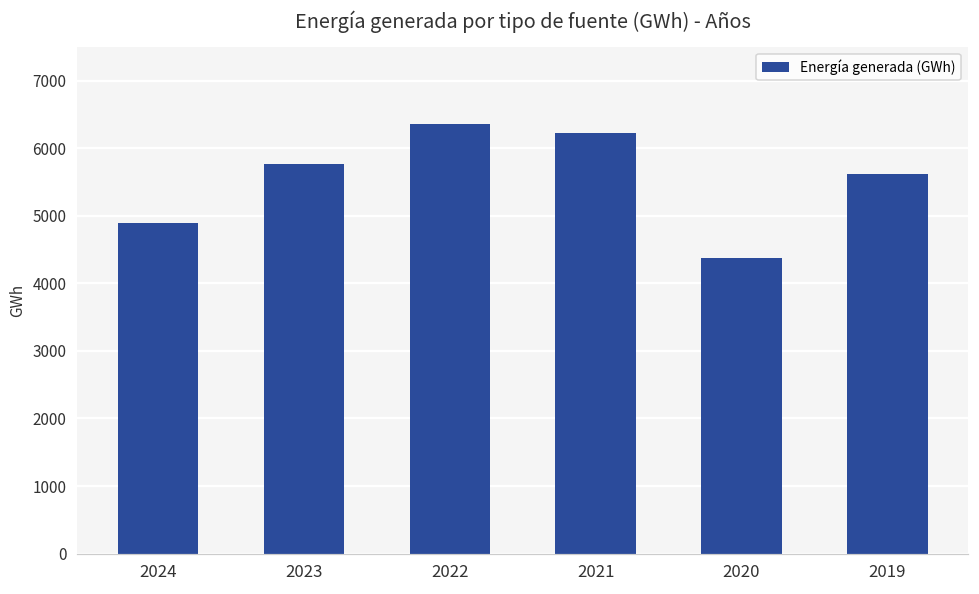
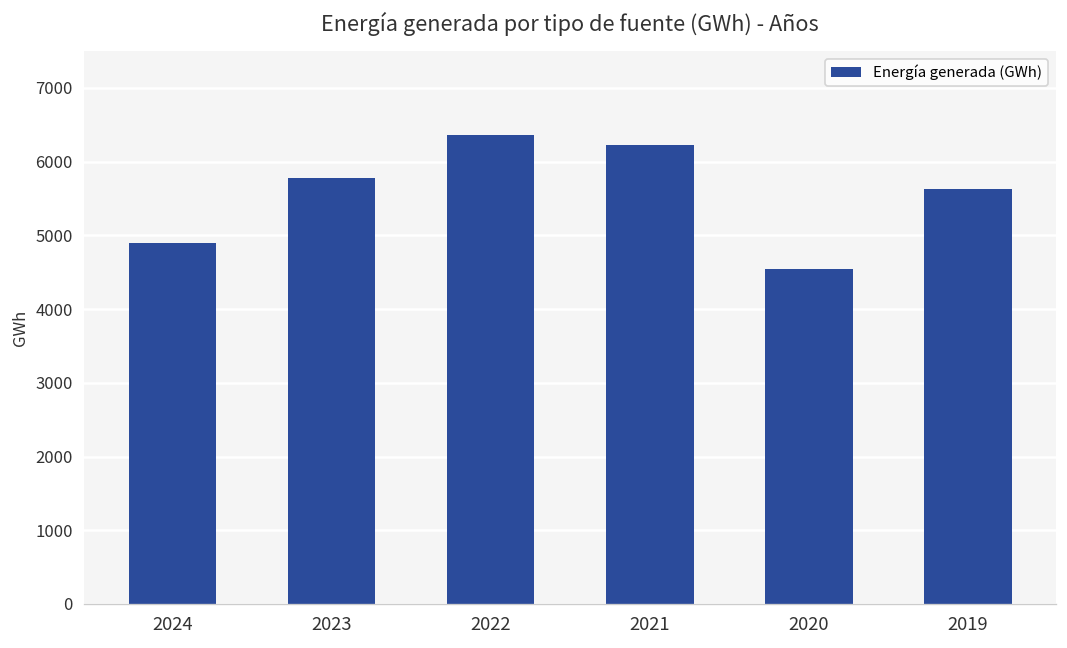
  {
    "2024": 4900,
    "2023": 5800,
    "2022": 6400,
    "2021": 6200,
-   "2020": 4400,
+   "2020": 4500,
    "2019": 5600
  }
